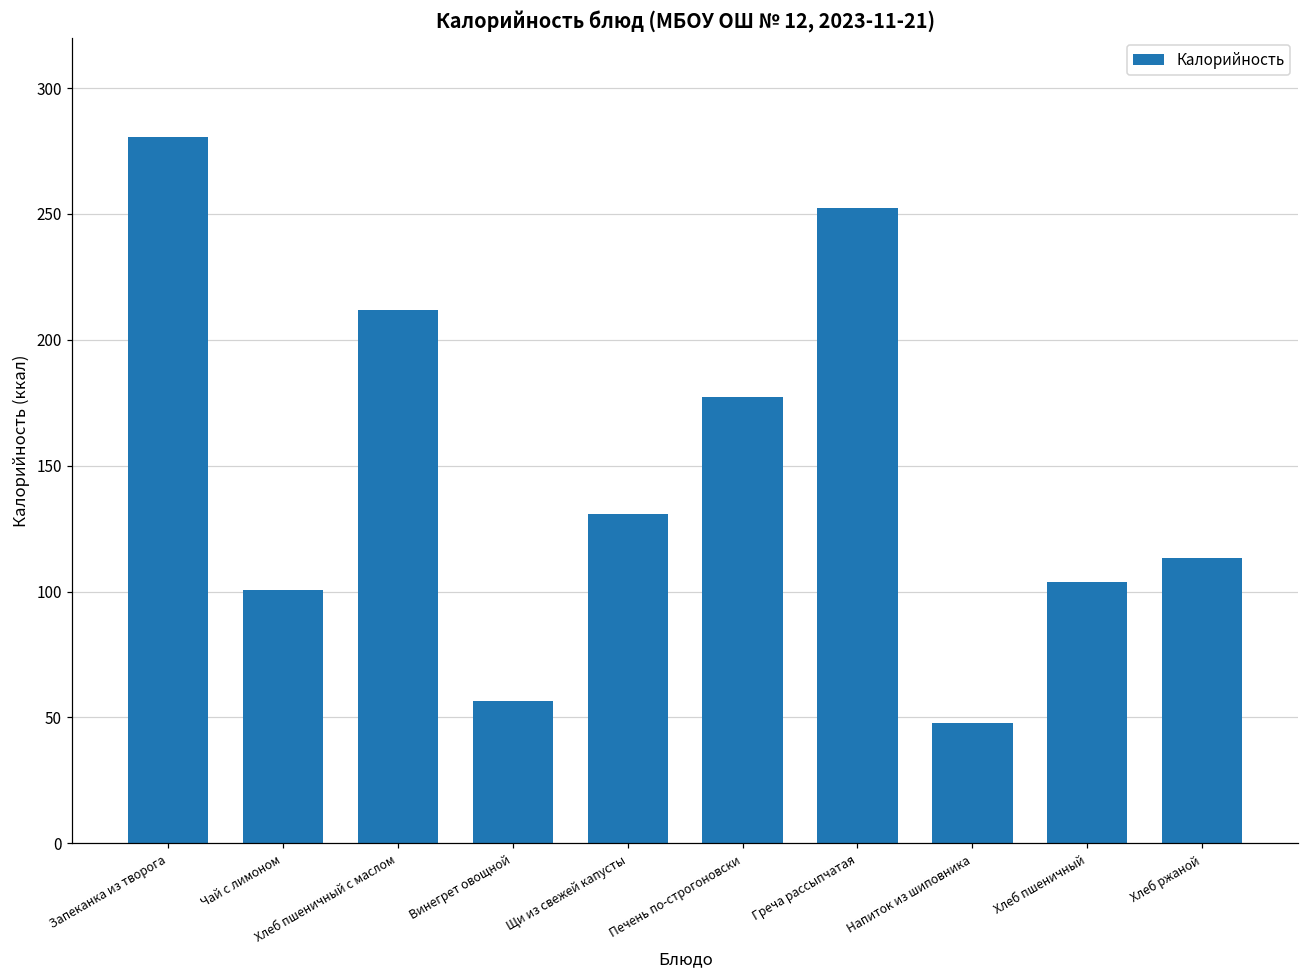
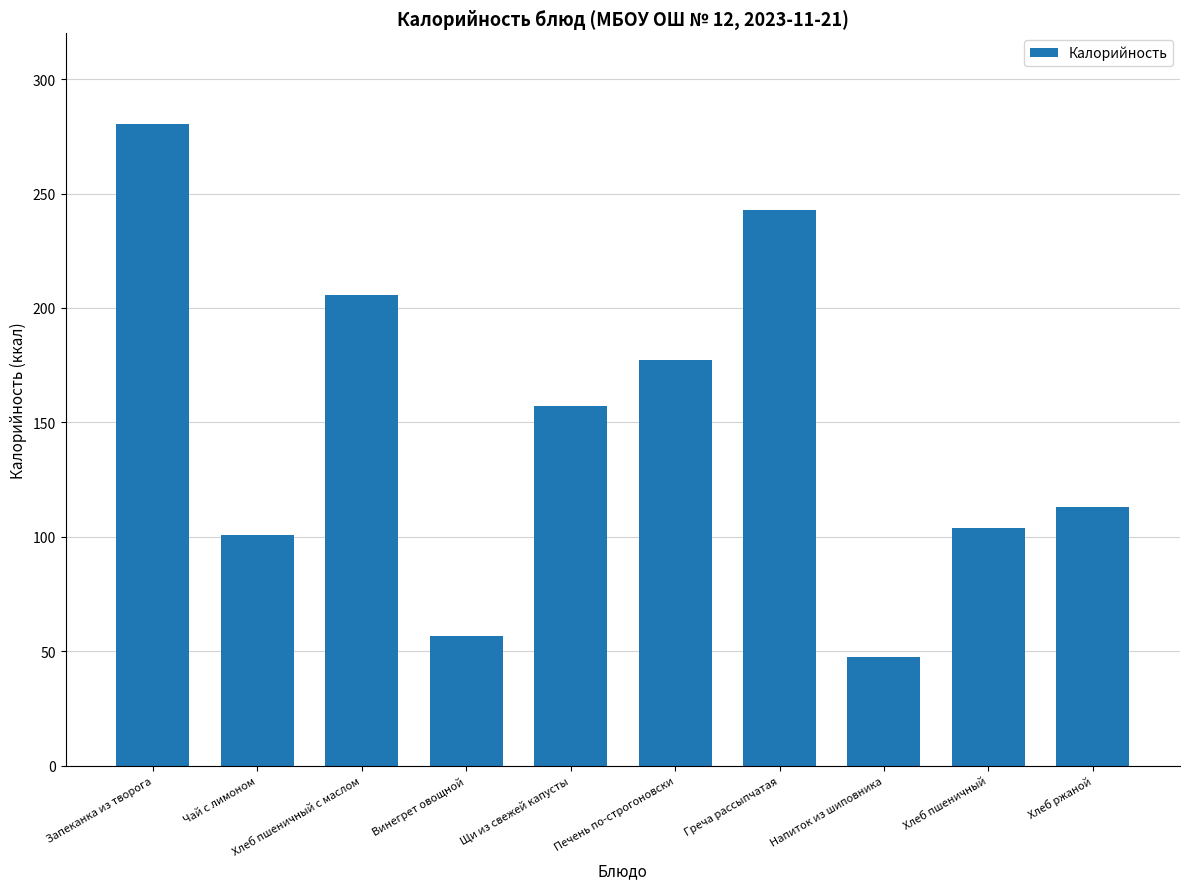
  {
    "Запеканка из творога": 281,
    "Чай с лимоном": 101,
-   "Хлеб пшеничный с маслом": 212,
+   "Хлеб пшеничный с маслом": 206,
    "Винегрет овощной": 57,
-   "Щи из свежей капусты": 131,
+   "Щи из свежей капусты": 157,
    "Печень по-строгоновски": 177,
-   "Греча рассыпчатая": 252,
+   "Греча рассыпчатая": 243,
    "Напиток из шиповника": 48,
    "Хлеб пшеничный": 104,
    "Хлеб ржаной": 113
  }
